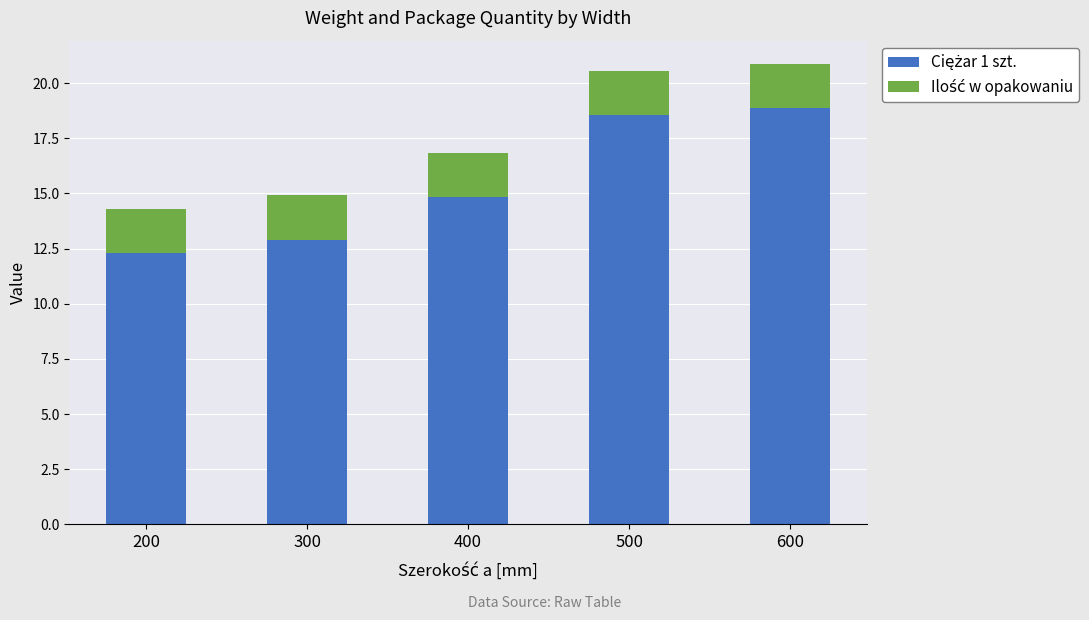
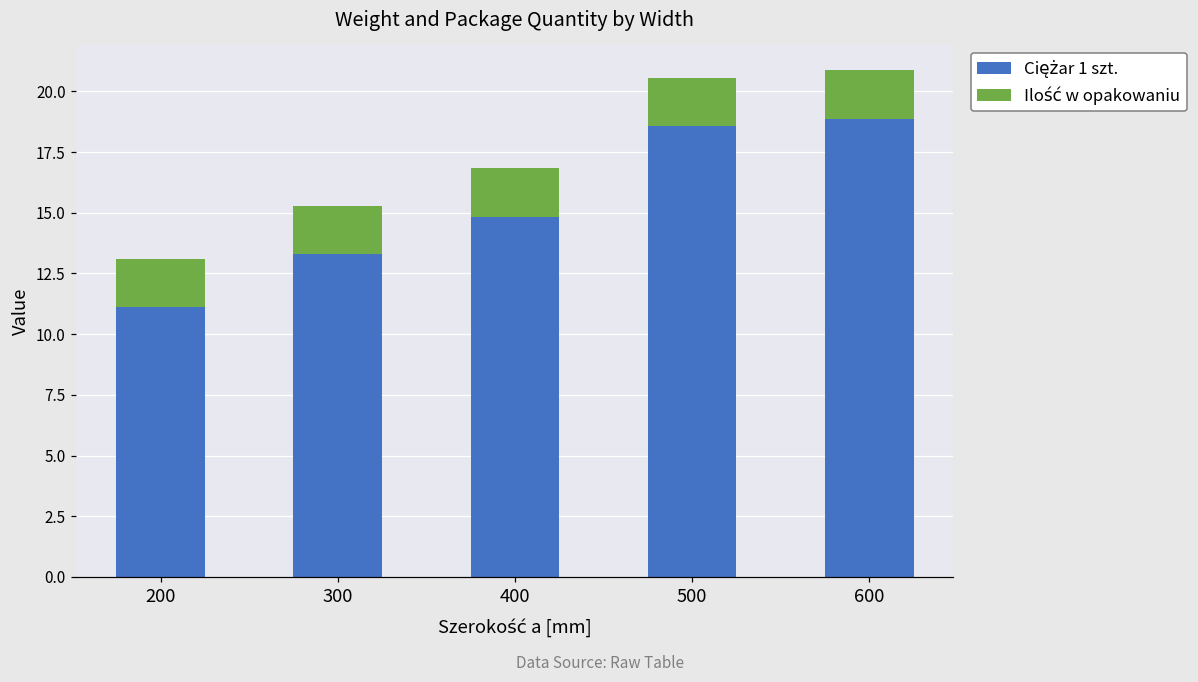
  {
    "Ciężar 1 szt.": {
-     "200": 12.3,
-     "300": 12.9,
+     "200": 11.1,
+     "300": 13.3,
      "400": 14.8,
      "500": 18.6,
      "600": 18.9
    },
    "Ilość w opakowaniu": {
      "200": 2.0,
      "300": 2.0,
      "400": 2.0,
      "500": 2.0,
      "600": 2.0
    }
  }
